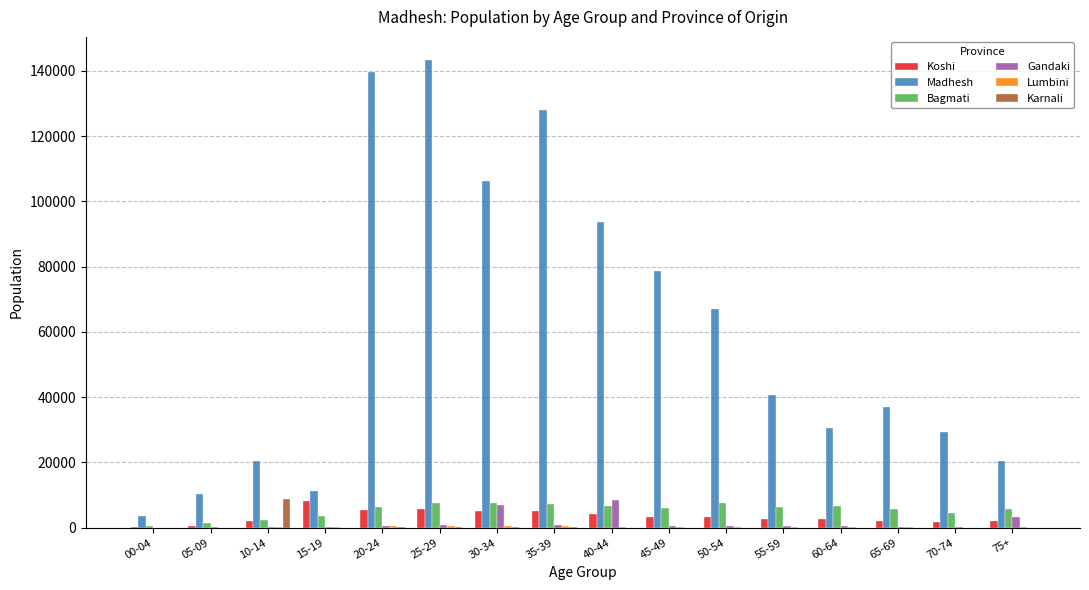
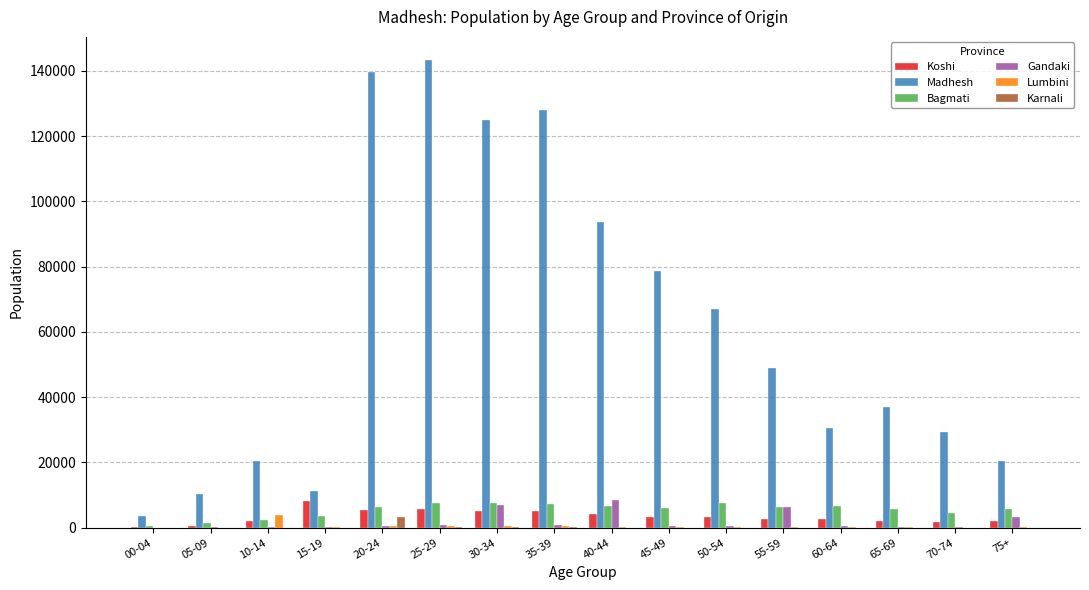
  {
    "Koshi": {
      "10-14": 2000,
      "15-19": 8000,
      "20-24": 5000,
      "25-29": 6000,
      "30-34": 5000,
      "35-39": 5000,
      "40-44": 4000,
      "45-49": 3000,
      "50-54": 3000,
      "55-59": 3000,
      "60-64": 3000,
      "65-69": 2000,
      "70-74": 2000,
      "75+": 2000
    },
    "Madhesh": {
      "00-04": 4000,
      "05-09": 10000,
      "10-14": 20000,
      "15-19": 11000,
      "20-24": 140000,
      "25-29": 143000,
-     "30-34": 106000,
+     "30-34": 125000,
      "35-39": 128000,
      "40-44": 94000,
      "45-49": 79000,
      "50-54": 67000,
-     "55-59": 41000,
+     "55-59": 49000,
      "60-64": 31000,
      "65-69": 37000,
      "70-74": 29000,
      "75+": 20000
    },
    "Bagmati": {
      "05-09": 1000,
      "10-14": 2000,
      "15-19": 4000,
      "20-24": 6000,
      "25-29": 8000,
      "30-34": 7000,
      "35-39": 7000,
      "40-44": 7000,
      "45-49": 6000,
      "50-54": 7000,
      "55-59": 6000,
      "60-64": 7000,
      "65-69": 6000,
      "70-74": 5000,
      "75+": 6000
    },
    "Gandaki": {
      "30-34": 7000,
      "40-44": 9000,
-     "55-59": 0,
+     "55-59": 6000,
      "75+": 3000
    },
    "Lumbini": {
-     "10-14": 0
+     "10-14": 4000
    },
    "Karnali": {
-     "10-14": 9000,
-     "20-24": 0
+     "10-14": 0,
+     "20-24": 3000
    }
  }
